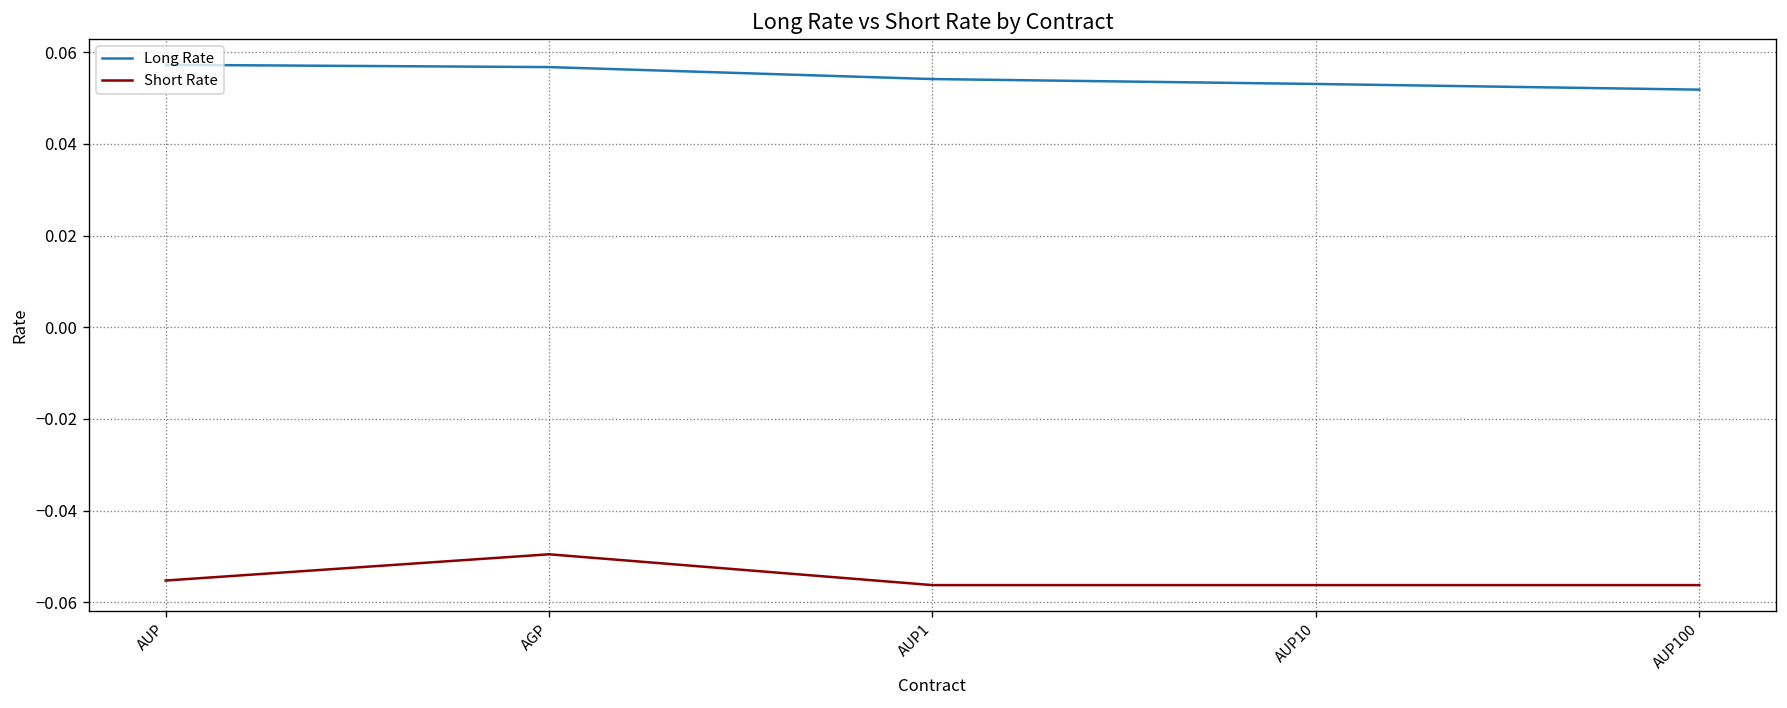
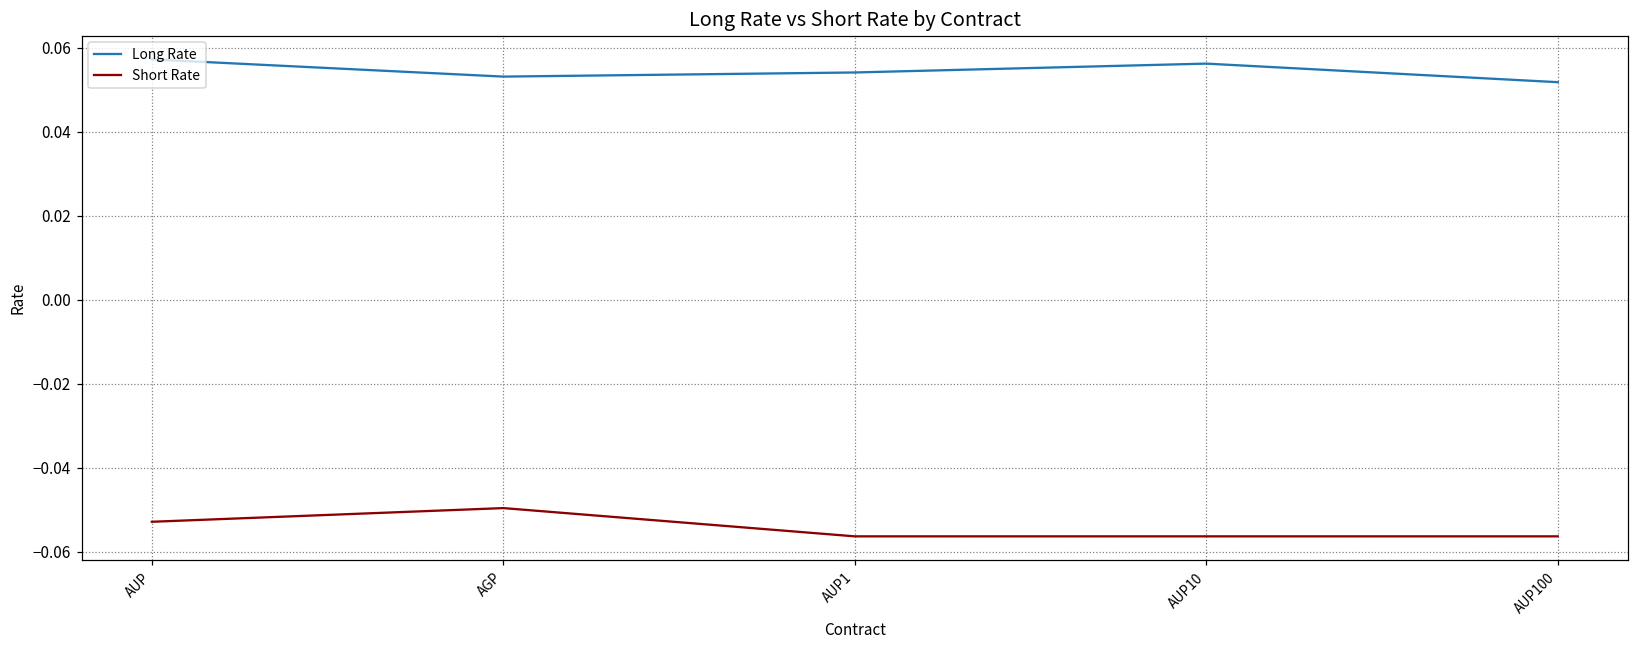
  {
    "Long Rate": {
-     "AGP": 0.057,
+     "AGP": 0.053,
      "AUP1": 0.054,
-     "AUP10": 0.053,
+     "AUP10": 0.056,
      "AUP100": 0.052
    },
    "Short Rate": {
-     "AUP": -0.055,
+     "AUP": -0.053,
      "AGP": -0.050,
      "AUP1": -0.056,
      "AUP10": -0.056,
      "AUP100": -0.056
    }
  }
